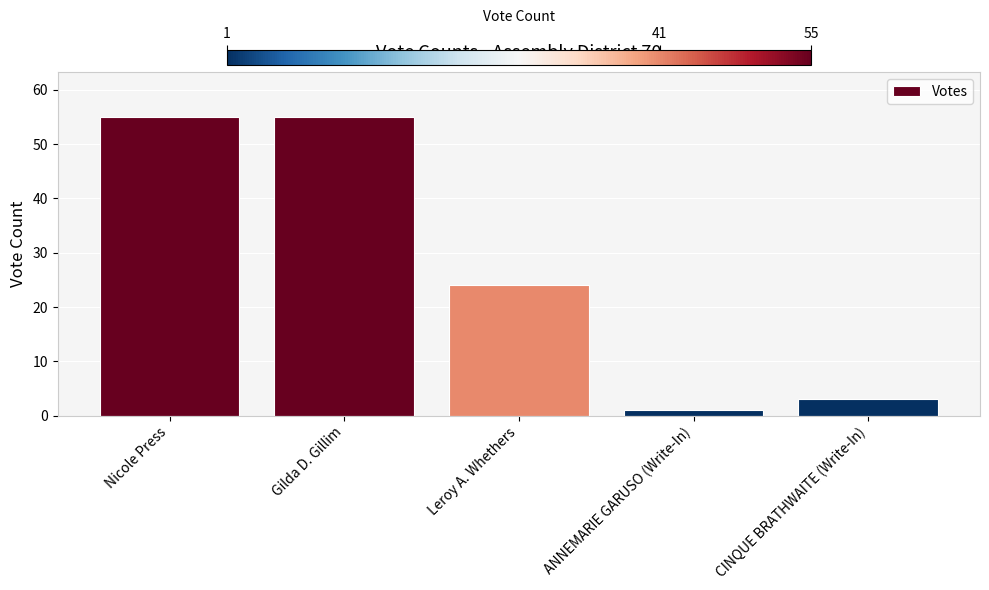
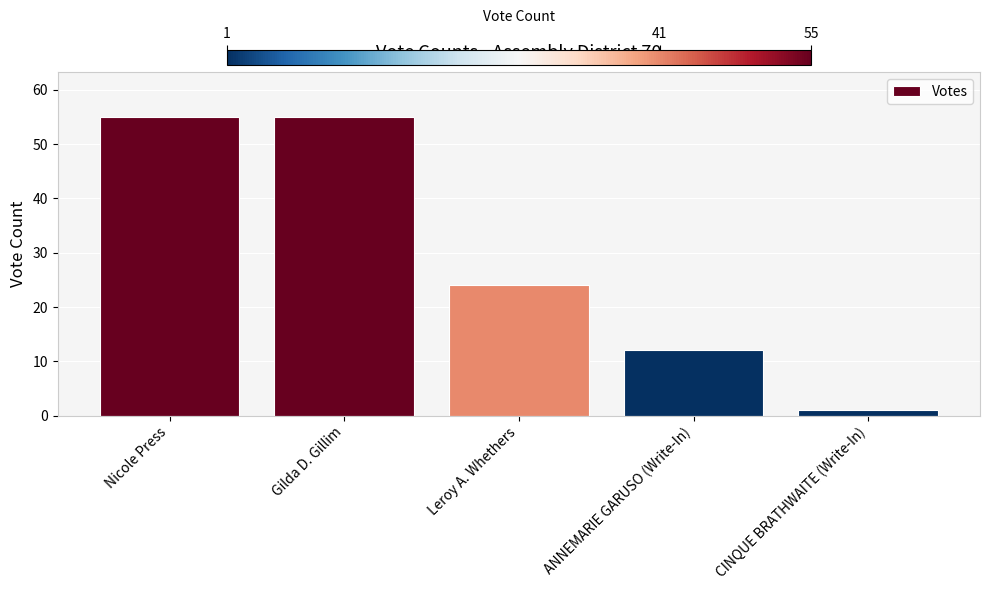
  {
    "Nicole Press": 55,
    "Gilda D. Gillim": 55,
    "Leroy A. Whethers": 24,
-   "ANNEMARIE GARUSO (Write-In)": 1,
-   "CINQUE BRATHWAITE (Write-In)": 3
+   "ANNEMARIE GARUSO (Write-In)": 12,
+   "CINQUE BRATHWAITE (Write-In)": 1
  }
